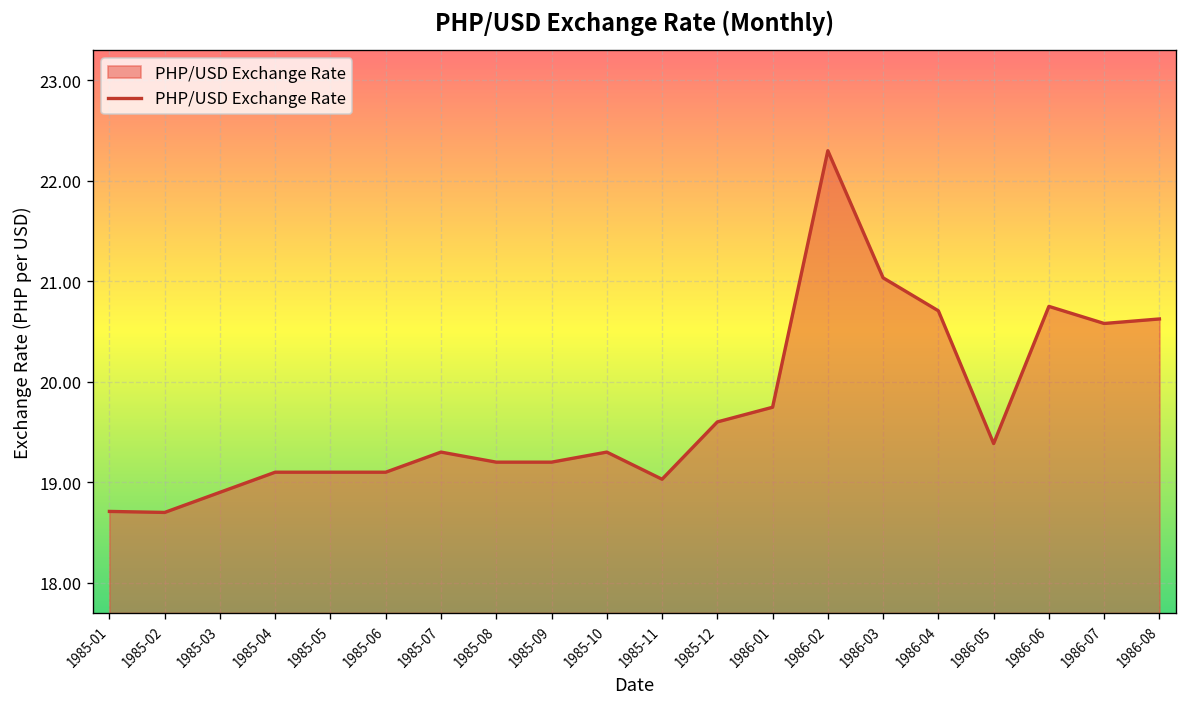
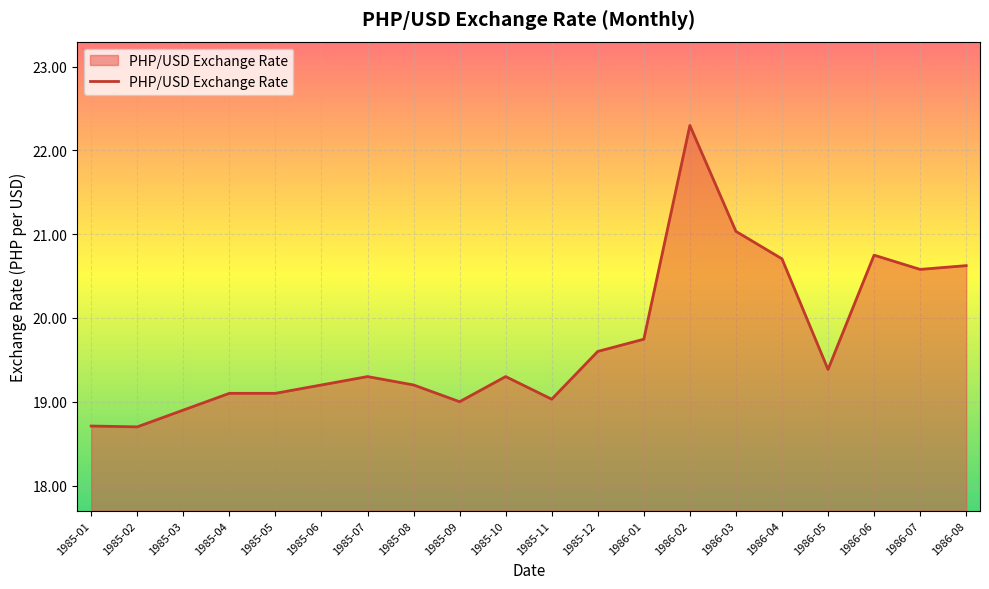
  {
    "1985-01": 18.7,
    "1985-02": 18.7,
    "1985-03": 18.9,
    "1985-04": 19.1,
    "1985-05": 19.1,
-   "1985-06": 19.1,
+   "1985-06": 19.2,
    "1985-07": 19.3,
    "1985-08": 19.2,
-   "1985-09": 19.2,
+   "1985-09": 19.0,
    "1985-10": 19.3,
    "1985-11": 19.0,
    "1985-12": 19.6,
    "1986-01": 19.7,
    "1986-02": 22.3,
    "1986-03": 21.0,
    "1986-04": 20.7,
    "1986-05": 19.4,
    "1986-06": 20.7,
    "1986-07": 20.6,
    "1986-08": 20.6
  }
